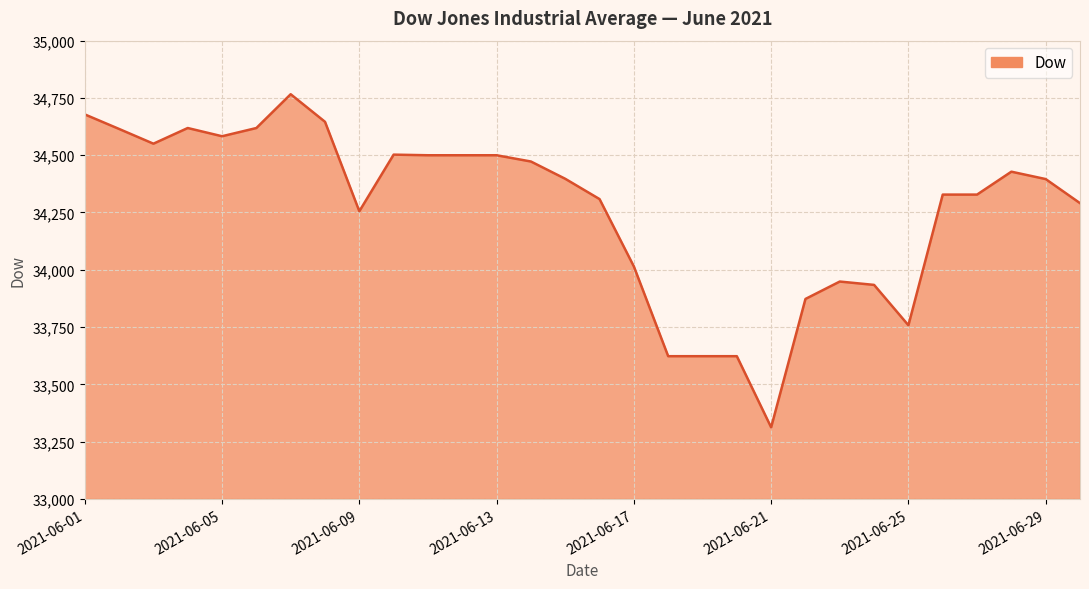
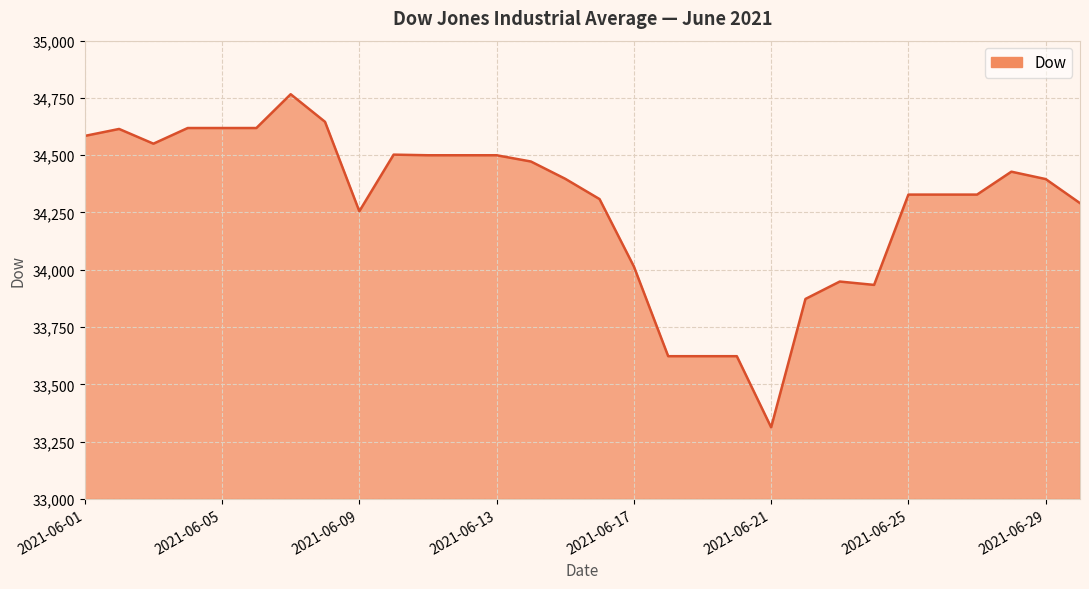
  {
-   "2021-06-01": "34,680",
-   "2021-06-05": "34,580",
+   "2021-06-01": "34,580",
+   "2021-06-05": "34,620",
    "2021-06-09": "34,260",
    "2021-06-13": "34,500",
    "2021-06-17": "34,010",
    "2021-06-21": "33,310",
-   "2021-06-25": "33,760",
+   "2021-06-25": "34,330",
    "2021-06-29": "34,400"
  }
